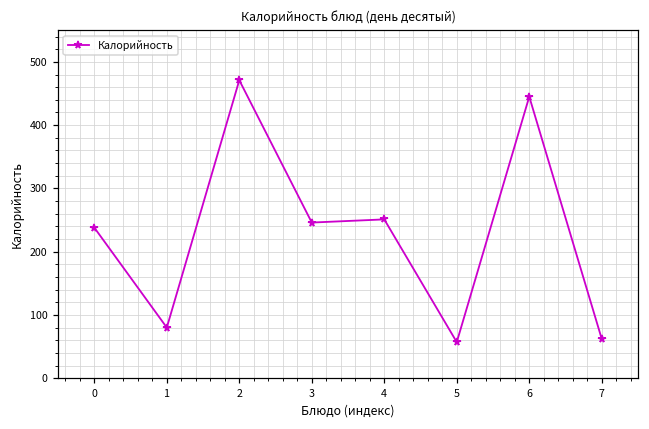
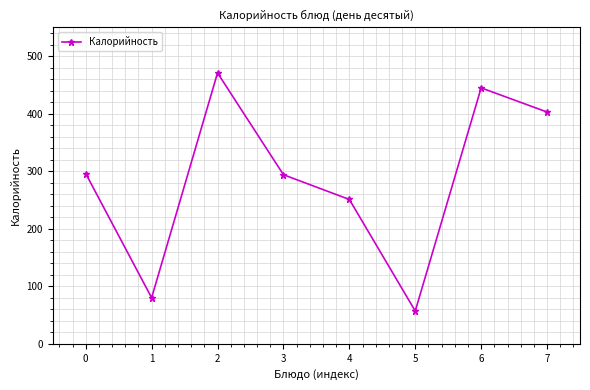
  {
-   "0": 240,
+   "0": 300,
    "1": 80,
    "2": 470,
-   "3": 250,
+   "3": 290,
    "4": 250,
    "5": 60,
    "6": 450,
-   "7": 60
+   "7": 400
  }
